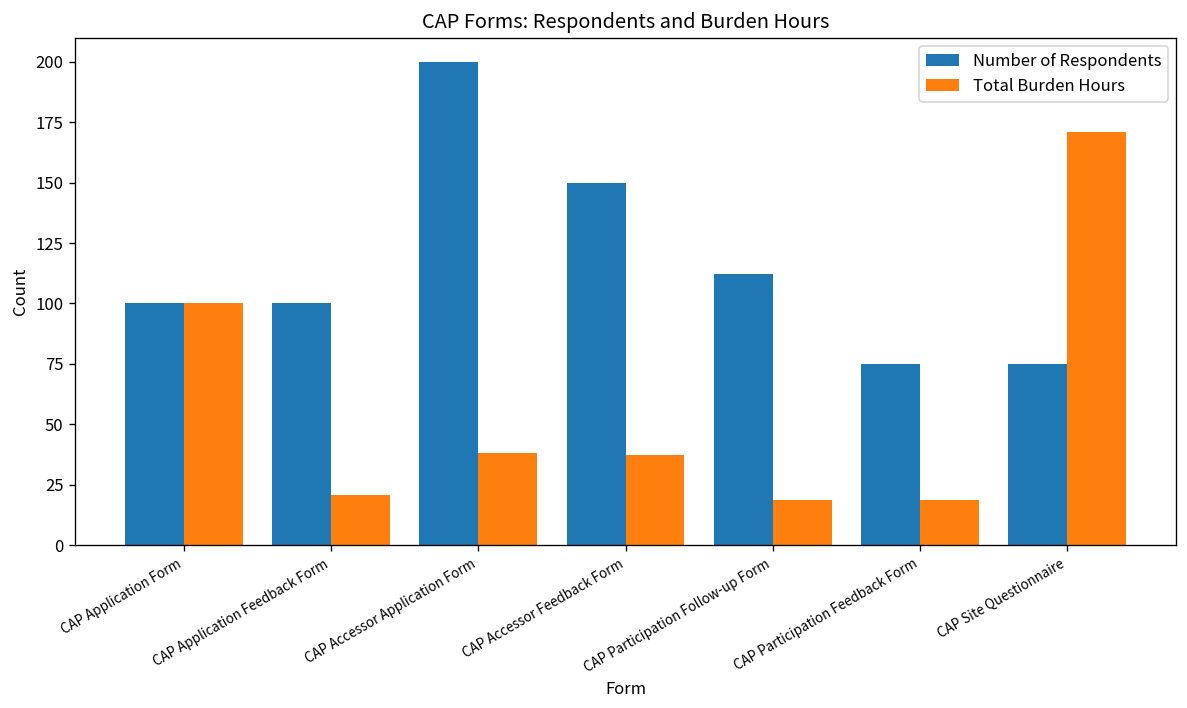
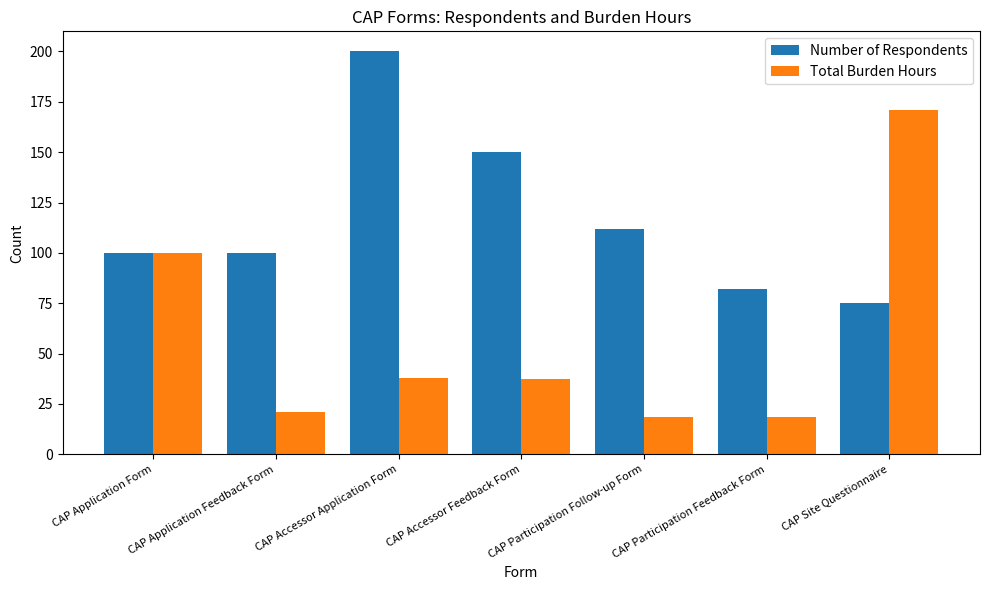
  {
    "Number of Respondents": {
      "CAP Application Form": 100,
      "CAP Application Feedback Form": 100,
      "CAP Accessor Application Form": 200,
      "CAP Accessor Feedback Form": 150,
      "CAP Participation Follow-up Form": 112,
-     "CAP Participation Feedback Form": 75,
+     "CAP Participation Feedback Form": 82,
      "CAP Site Questionnaire": 75
    },
    "Total Burden Hours": {
      "CAP Application Form": 100,
      "CAP Application Feedback Form": 21,
      "CAP Accessor Application Form": 38,
      "CAP Accessor Feedback Form": 38,
      "CAP Participation Follow-up Form": 19,
      "CAP Participation Feedback Form": 19,
      "CAP Site Questionnaire": 171
    }
  }
